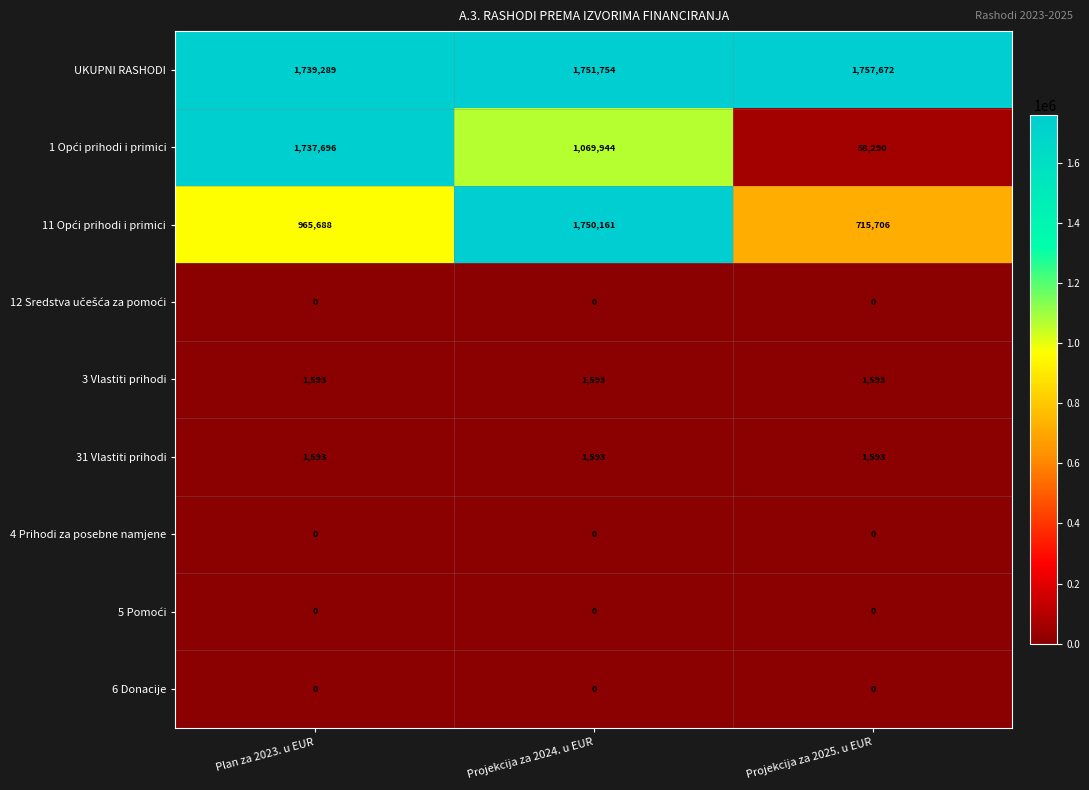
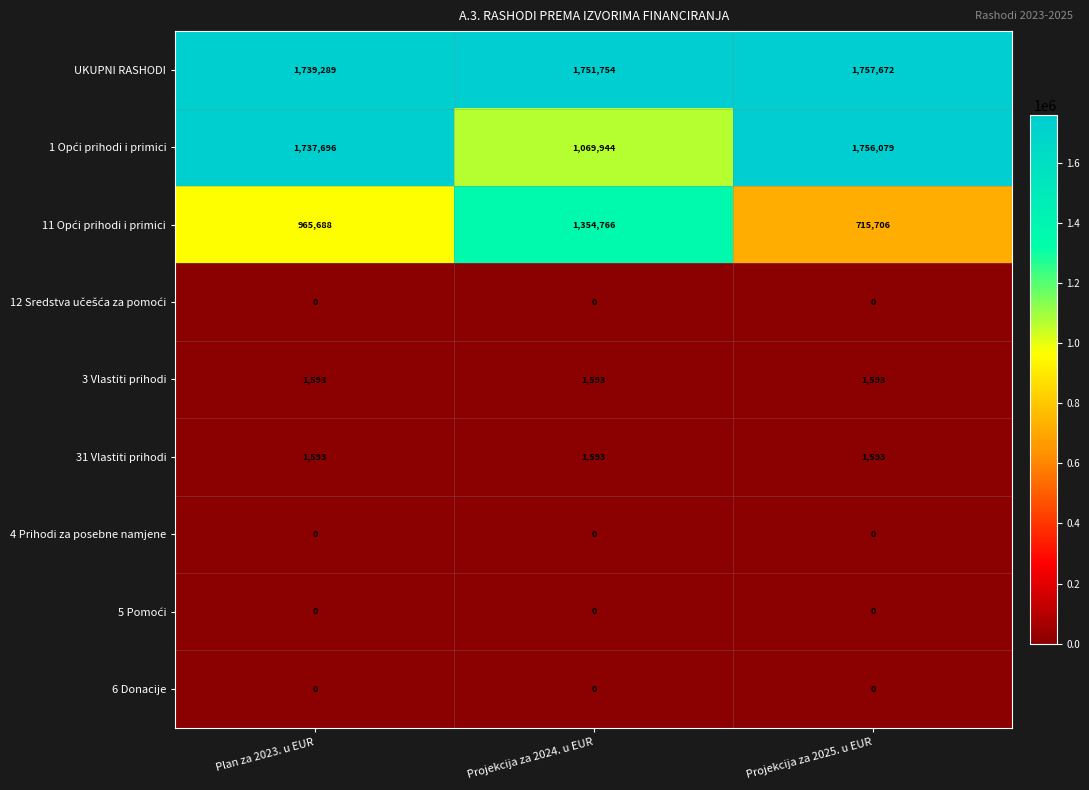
  {
    "UKUPNI RASHODI": {
      "Plan za 2023. u EUR": "1,739,289",
      "Projekcija za 2024. u EUR": "1,751,754",
      "Projekcija za 2025. u EUR": "1,757,672"
    },
    "1 Opći prihodi i primici": {
      "Plan za 2023. u EUR": "1,737,696",
      "Projekcija za 2024. u EUR": "1,069,944",
-     "Projekcija za 2025. u EUR": "58,290"
+     "Projekcija za 2025. u EUR": "1,756,079"
    },
    "11 Opći prihodi i primici": {
      "Plan za 2023. u EUR": "965,688",
-     "Projekcija za 2024. u EUR": "1,750,161",
+     "Projekcija za 2024. u EUR": "1,354,766",
      "Projekcija za 2025. u EUR": "715,706"
    },
    "12 Sredstva učešća za pomoći": {
      "Plan za 2023. u EUR": "0",
      "Projekcija za 2024. u EUR": "0",
      "Projekcija za 2025. u EUR": "0"
    },
    "3 Vlastiti prihodi": {
      "Plan za 2023. u EUR": "1,593",
      "Projekcija za 2024. u EUR": "1,593",
      "Projekcija za 2025. u EUR": "1,593"
    },
    "31 Vlastiti prihodi": {
      "Plan za 2023. u EUR": "1,593",
      "Projekcija za 2024. u EUR": "1,593",
      "Projekcija za 2025. u EUR": "1,593"
    },
    "4 Prihodi za posebne namjene": {
      "Plan za 2023. u EUR": "0",
      "Projekcija za 2024. u EUR": "0",
      "Projekcija za 2025. u EUR": "0"
    },
    "5 Pomoći": {
      "Plan za 2023. u EUR": "0",
      "Projekcija za 2024. u EUR": "0",
      "Projekcija za 2025. u EUR": "0"
    },
    "6 Donacije": {
      "Plan za 2023. u EUR": "0",
      "Projekcija za 2024. u EUR": "0",
      "Projekcija za 2025. u EUR": "0"
    }
  }
